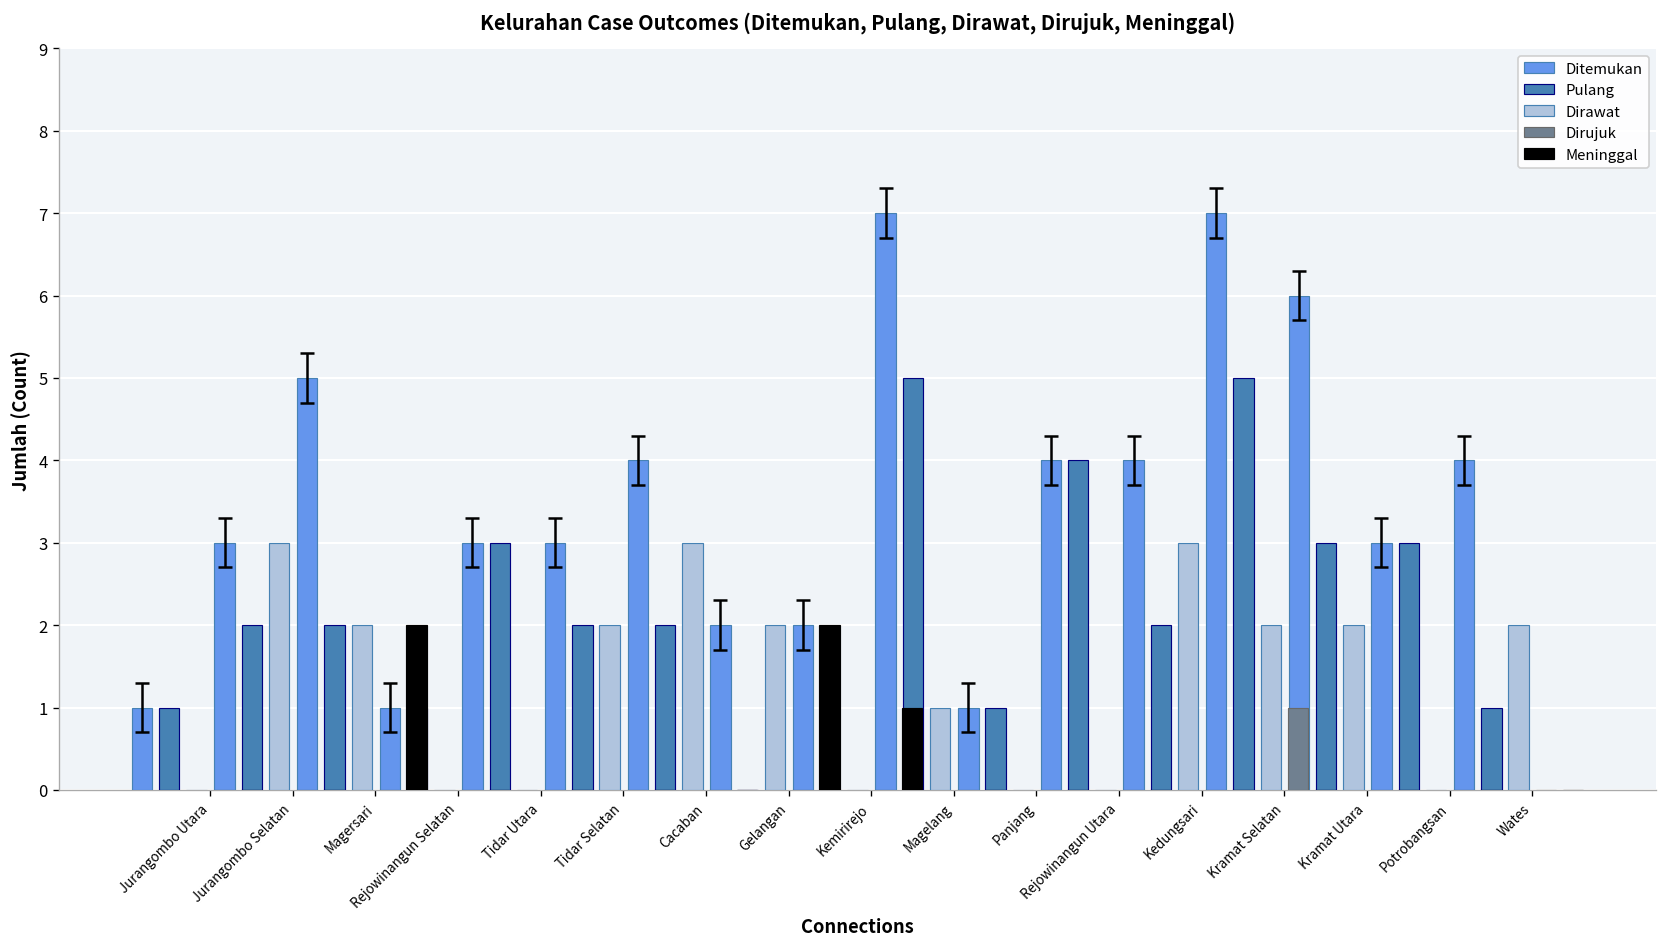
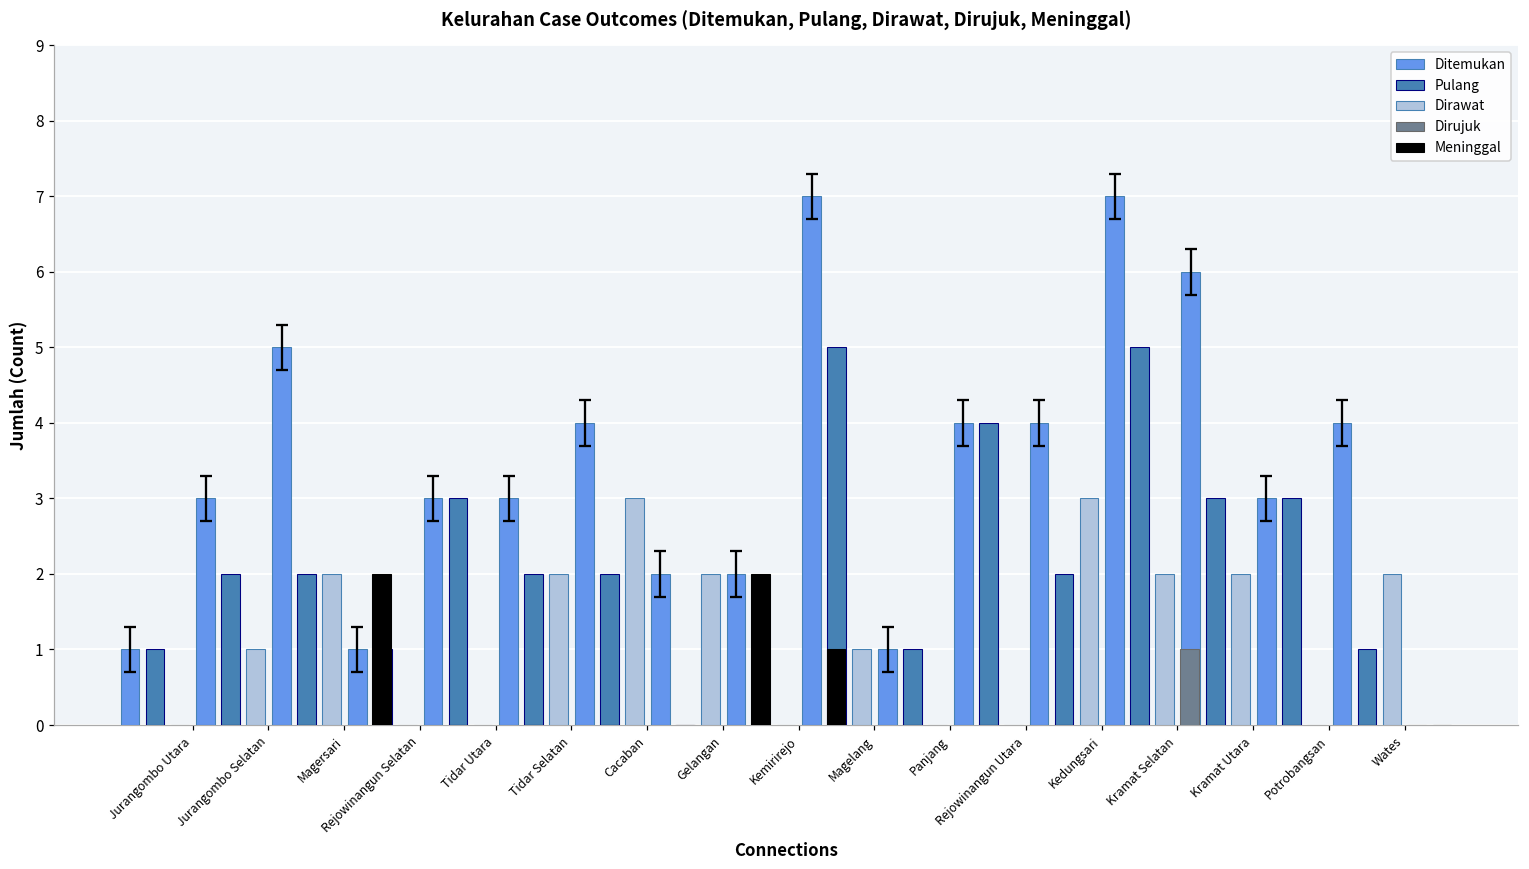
  {
    "Dirawat": {
      "Jurangombo Utara": 0,
-     "Jurangombo Selatan": 3,
+     "Jurangombo Selatan": 1,
      "Magersari": 2,
      "Rejowinangun Selatan": 0,
      "Tidar Utara": 0,
      "Tidar Selatan": 2,
      "Cacaban": 3,
      "Gelangan": 2,
      "Kemirirejo": 0,
      "Magelang": 1,
      "Panjang": 0,
      "Rejowinangun Utara": 0,
      "Kedungsari": 3,
      "Kramat Selatan": 2,
      "Kramat Utara": 2,
      "Potrobangsan": 0,
      "Wates": 2
    },
    "Meninggal": {
      "Jurangombo Utara": 0,
      "Jurangombo Selatan": 0,
      "Magersari": 2,
      "Rejowinangun Selatan": 0,
      "Tidar Utara": 0,
      "Tidar Selatan": 0,
      "Cacaban": 0,
      "Gelangan": 2,
      "Magelang": 0,
      "Panjang": 0,
      "Rejowinangun Utara": 0,
      "Kedungsari": 0,
      "Kramat Selatan": 0,
      "Kramat Utara": 0,
      "Potrobangsan": 0,
      "Wates": 0
    }
  }
